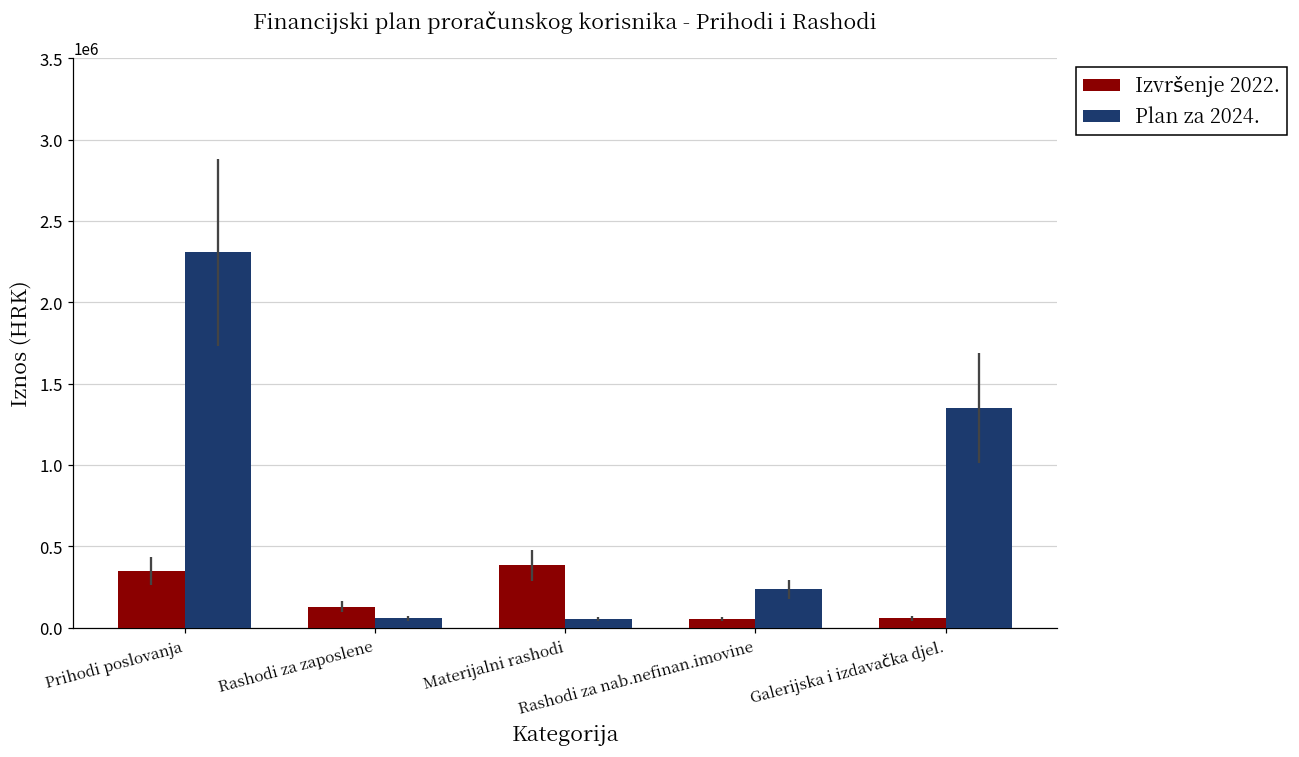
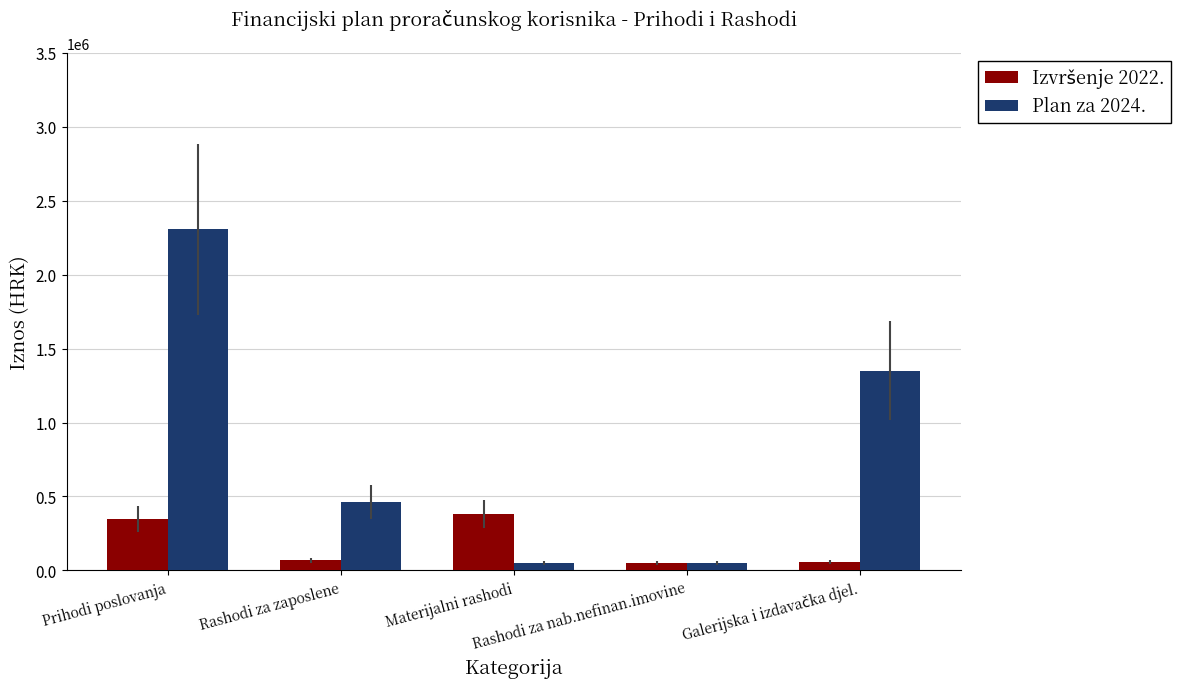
  {
    "Izvršenje 2022.": {
      "Prihodi poslovanja": 350000,
-     "Rashodi za zaposlene": 130000,
+     "Rashodi za zaposlene": 70000,
      "Materijalni rashodi": 380000,
      "Rashodi za nab.nefinan.imovine": 50000,
      "Galerijska i izdavačka djel.": 60000
    },
    "Plan za 2024.": {
      "Prihodi poslovanja": 2310000,
-     "Rashodi za zaposlene": 60000,
+     "Rashodi za zaposlene": 460000,
      "Materijalni rashodi": 50000,
-     "Rashodi za nab.nefinan.imovine": 240000,
+     "Rashodi za nab.nefinan.imovine": 50000,
      "Galerijska i izdavačka djel.": 1350000
    }
  }
